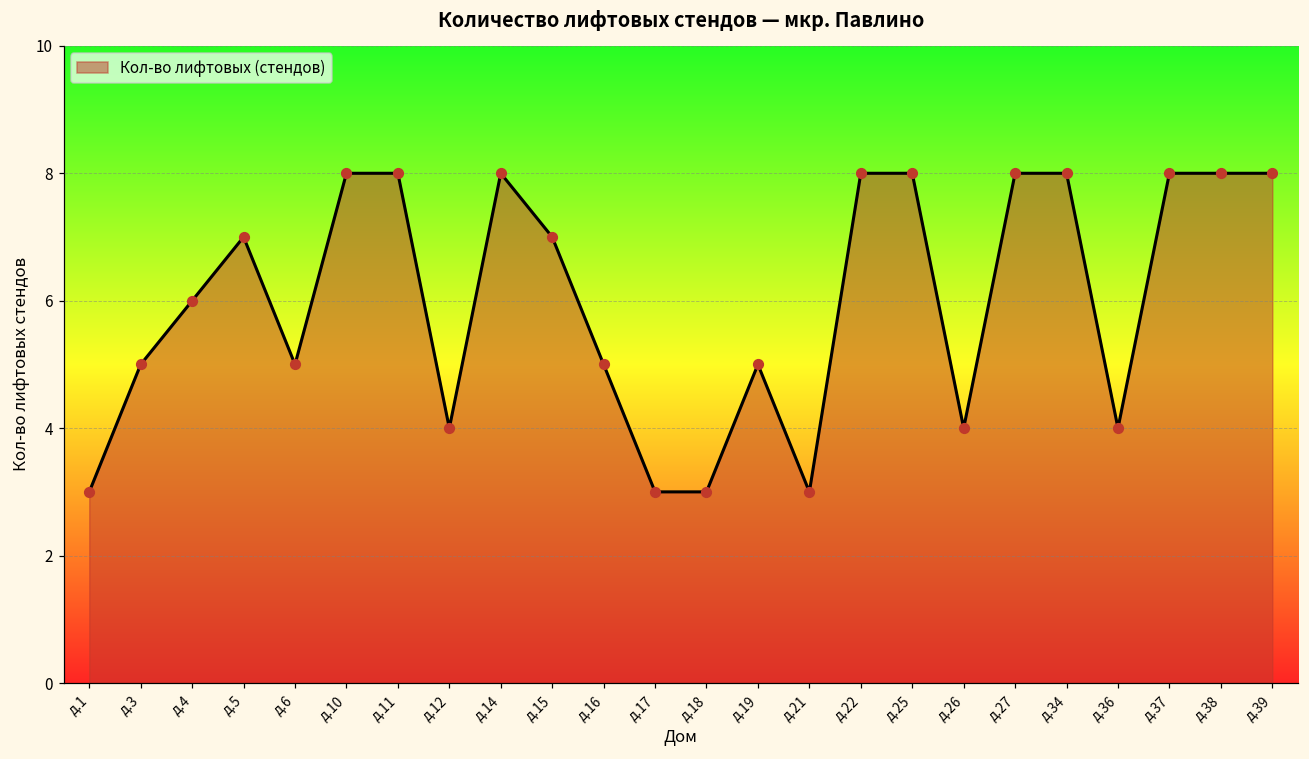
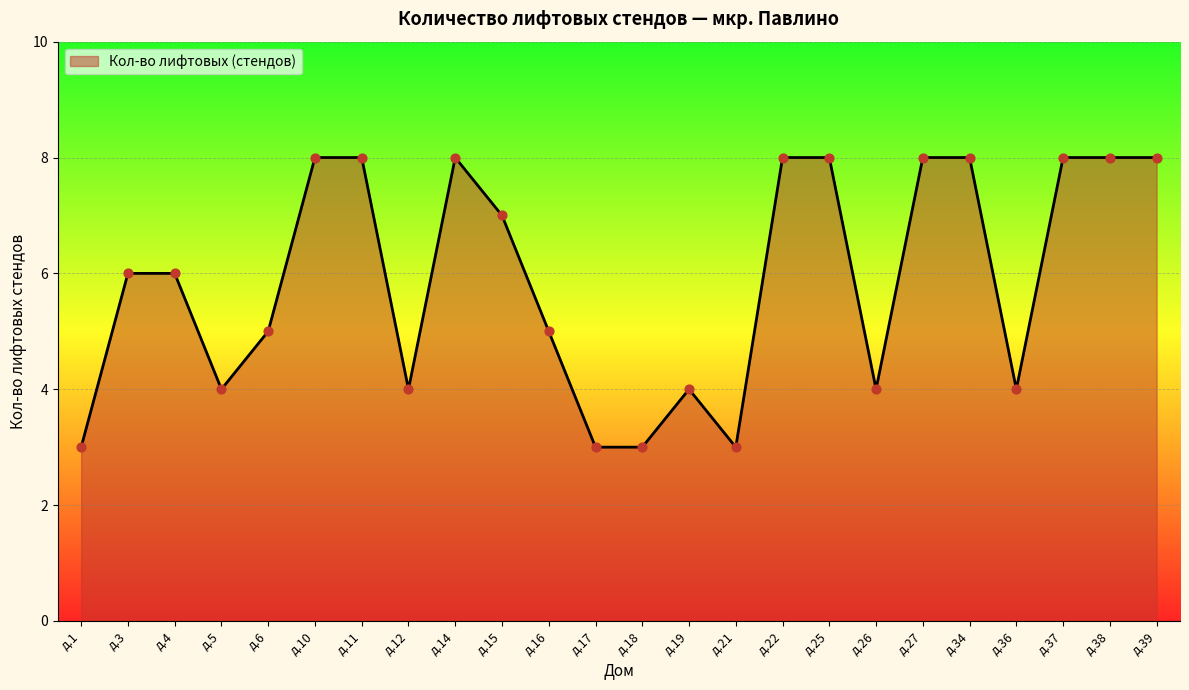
  {
    "д.1": 3,
-   "д.3": 5,
+   "д.3": 6,
    "д.4": 6,
-   "д.5": 7,
+   "д.5": 4,
    "д.6": 5,
    "д.10": 8,
    "д.11": 8,
    "д.12": 4,
    "д.14": 8,
    "д.15": 7,
    "д.16": 5,
    "д.17": 3,
    "д.18": 3,
-   "д.19": 5,
+   "д.19": 4,
    "д.21": 3,
    "д.22": 8,
    "д.25": 8,
    "д.26": 4,
    "д.27": 8,
    "д.34": 8,
    "д.36": 4,
    "д.37": 8,
    "д.38": 8,
    "д.39": 8
  }
